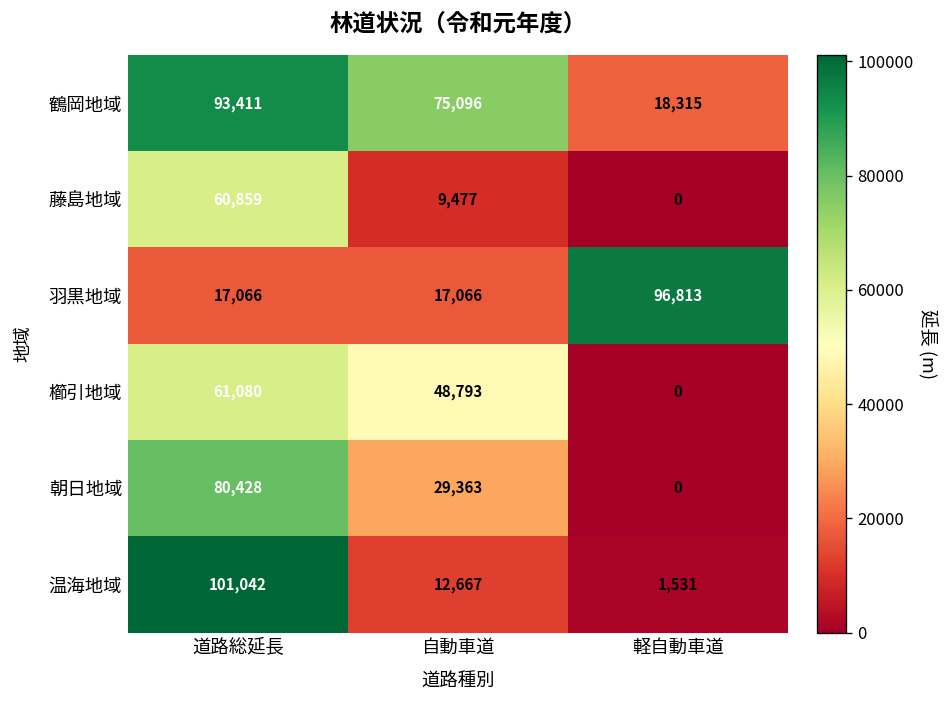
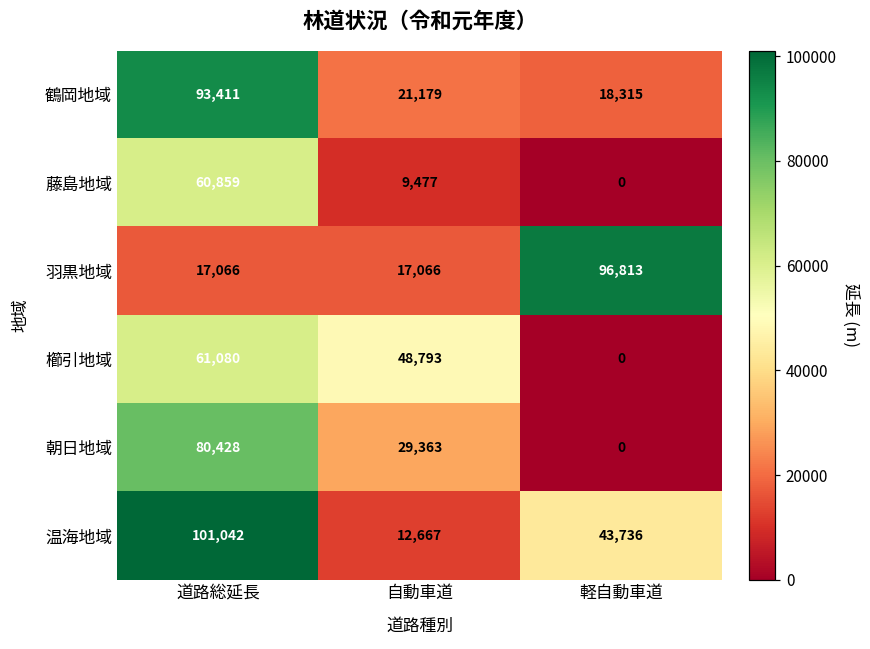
  {
    "鶴岡地域": {
      "道路総延長": "93,411",
-     "自動車道": "75,096",
+     "自動車道": "21,179",
      "軽自動車道": "18,315"
    },
    "藤島地域": {
      "道路総延長": "60,859",
      "自動車道": "9,477",
      "軽自動車道": "0"
    },
    "羽黒地域": {
      "道路総延長": "17,066",
      "自動車道": "17,066",
      "軽自動車道": "96,813"
    },
    "櫛引地域": {
      "道路総延長": "61,080",
      "自動車道": "48,793",
      "軽自動車道": "0"
    },
    "朝日地域": {
      "道路総延長": "80,428",
      "自動車道": "29,363",
      "軽自動車道": "0"
    },
    "温海地域": {
      "道路総延長": "101,042",
      "自動車道": "12,667",
-     "軽自動車道": "1,531"
+     "軽自動車道": "43,736"
    }
  }
